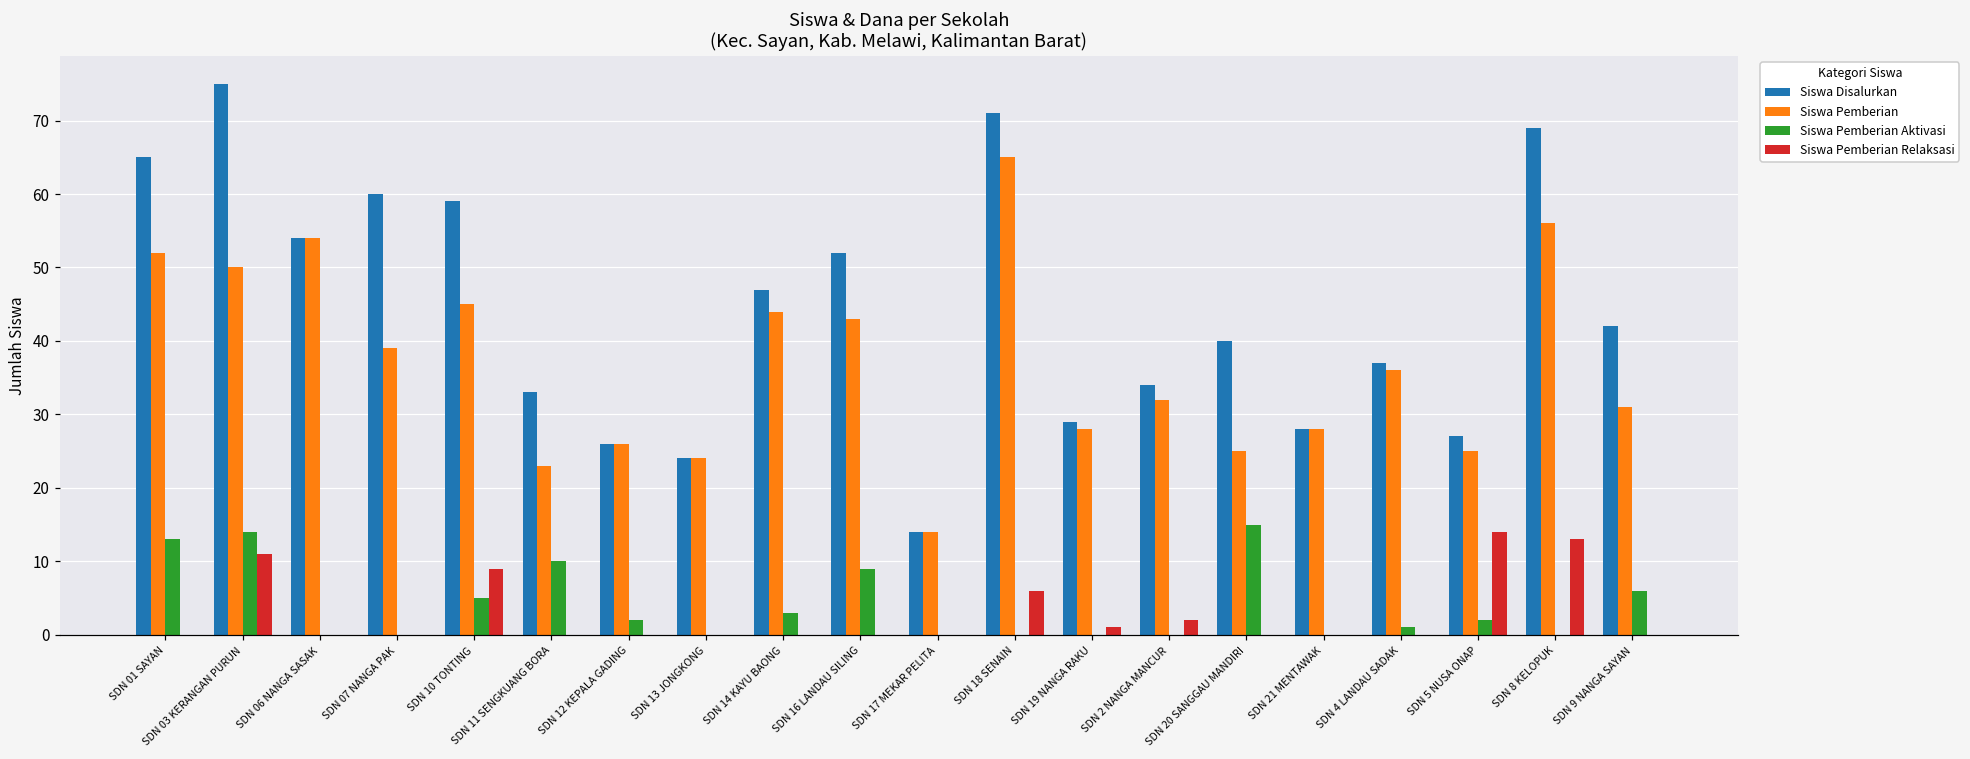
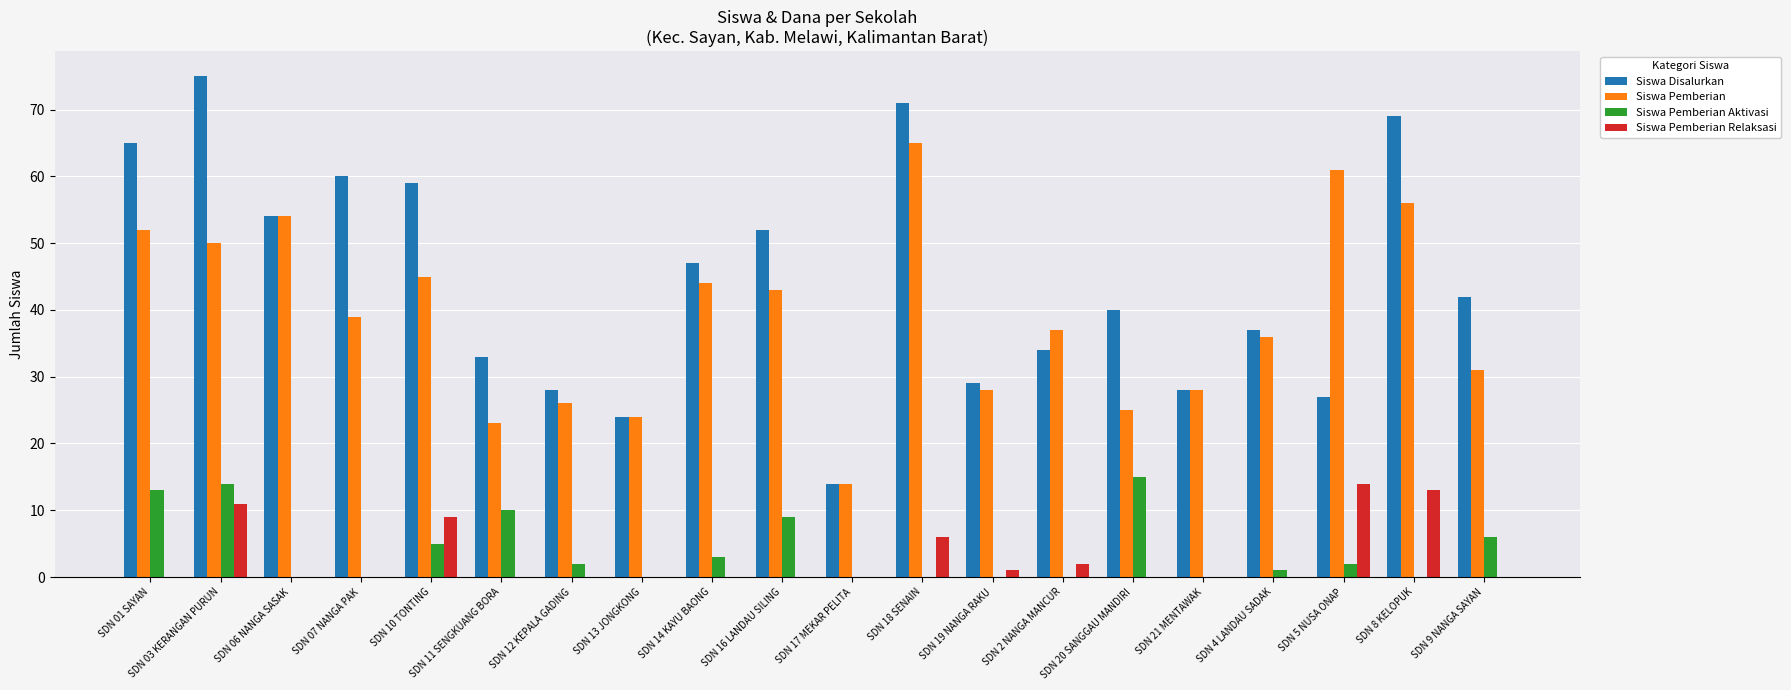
  {
    "Siswa Disalurkan": {
      "SDN 01 SAYAN": 65,
      "SDN 03 KERANGAN PURUN": 75,
      "SDN 06 NANGA SASAK": 54,
      "SDN 07 NANGA PAK": 60,
      "SDN 10 TONTING": 59,
      "SDN 11 SENGKUANG BORA": 33,
-     "SDN 12 KEPALA GADING": 26,
+     "SDN 12 KEPALA GADING": 28,
      "SDN 13 JONGKONG": 24,
      "SDN 14 KAYU BAONG": 47,
      "SDN 16 LANDAU SILING": 52,
      "SDN 17 MEKAR PELITA": 14,
      "SDN 18 SENAIN": 71,
      "SDN 19 NANGA RAKU": 29,
      "SDN 2 NANGA MANCUR": 34,
      "SDN 20 SANGGAU MANDIRI": 40,
      "SDN 21 MENTAWAK": 28,
      "SDN 4 LANDAU SADAK": 37,
      "SDN 5 NUSA ONAP": 27,
      "SDN 8 KELOPUK": 69,
      "SDN 9 NANGA SAYAN": 42
    },
    "Siswa Pemberian": {
      "SDN 01 SAYAN": 52,
      "SDN 03 KERANGAN PURUN": 50,
      "SDN 06 NANGA SASAK": 54,
      "SDN 07 NANGA PAK": 39,
      "SDN 10 TONTING": 45,
      "SDN 11 SENGKUANG BORA": 23,
      "SDN 12 KEPALA GADING": 26,
      "SDN 13 JONGKONG": 24,
      "SDN 14 KAYU BAONG": 44,
      "SDN 16 LANDAU SILING": 43,
      "SDN 17 MEKAR PELITA": 14,
      "SDN 18 SENAIN": 65,
      "SDN 19 NANGA RAKU": 28,
-     "SDN 2 NANGA MANCUR": 32,
+     "SDN 2 NANGA MANCUR": 37,
      "SDN 20 SANGGAU MANDIRI": 25,
      "SDN 21 MENTAWAK": 28,
      "SDN 4 LANDAU SADAK": 36,
-     "SDN 5 NUSA ONAP": 25,
+     "SDN 5 NUSA ONAP": 61,
      "SDN 8 KELOPUK": 56,
      "SDN 9 NANGA SAYAN": 31
    },
    "Siswa Pemberian Aktivasi": {
      "SDN 01 SAYAN": 13,
      "SDN 03 KERANGAN PURUN": 14,
      "SDN 06 NANGA SASAK": 0,
      "SDN 07 NANGA PAK": 0,
      "SDN 10 TONTING": 5,
      "SDN 11 SENGKUANG BORA": 10,
      "SDN 12 KEPALA GADING": 2,
      "SDN 13 JONGKONG": 0,
      "SDN 14 KAYU BAONG": 3,
      "SDN 16 LANDAU SILING": 9,
      "SDN 17 MEKAR PELITA": 0,
      "SDN 18 SENAIN": 0,
      "SDN 19 NANGA RAKU": 0,
      "SDN 2 NANGA MANCUR": 0,
      "SDN 20 SANGGAU MANDIRI": 15,
      "SDN 21 MENTAWAK": 0,
      "SDN 4 LANDAU SADAK": 1,
      "SDN 5 NUSA ONAP": 2,
      "SDN 8 KELOPUK": 0,
      "SDN 9 NANGA SAYAN": 6
    },
    "Siswa Pemberian Relaksasi": {
      "SDN 01 SAYAN": 0,
      "SDN 03 KERANGAN PURUN": 11,
      "SDN 06 NANGA SASAK": 0,
      "SDN 07 NANGA PAK": 0,
      "SDN 10 TONTING": 9,
      "SDN 11 SENGKUANG BORA": 0,
      "SDN 12 KEPALA GADING": 0,
      "SDN 13 JONGKONG": 0,
      "SDN 14 KAYU BAONG": 0,
      "SDN 16 LANDAU SILING": 0,
      "SDN 17 MEKAR PELITA": 0,
      "SDN 18 SENAIN": 6,
      "SDN 19 NANGA RAKU": 1,
      "SDN 2 NANGA MANCUR": 2,
      "SDN 20 SANGGAU MANDIRI": 0,
      "SDN 21 MENTAWAK": 0,
      "SDN 4 LANDAU SADAK": 0,
      "SDN 5 NUSA ONAP": 14,
      "SDN 8 KELOPUK": 13,
      "SDN 9 NANGA SAYAN": 0
    }
  }
